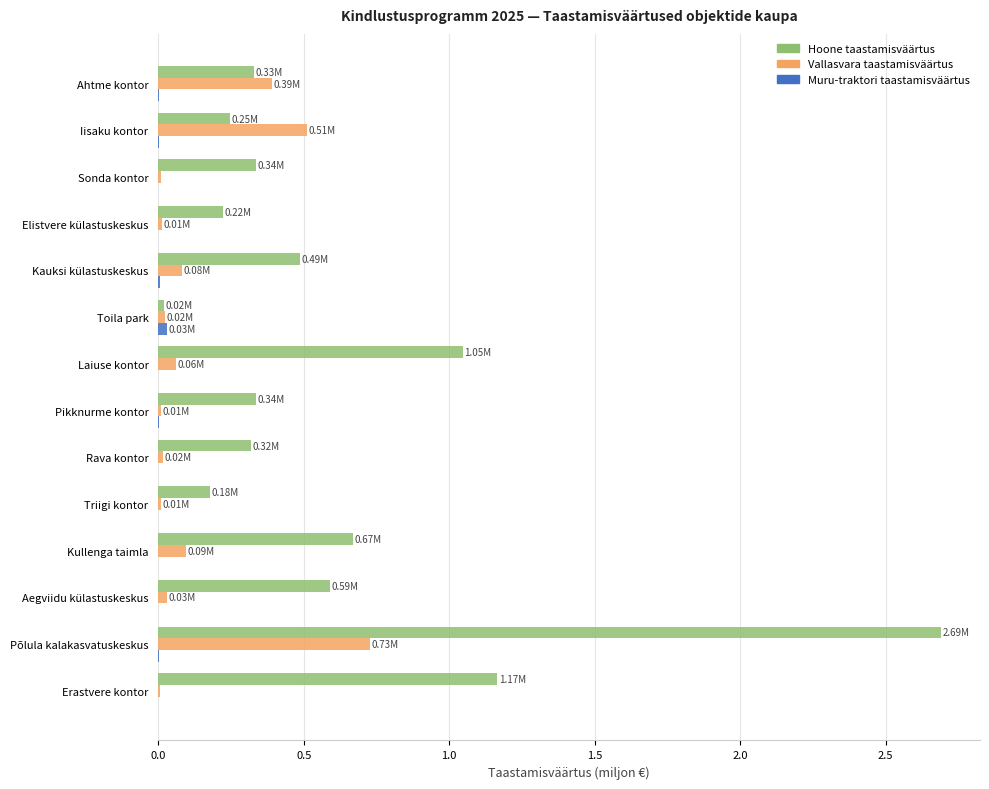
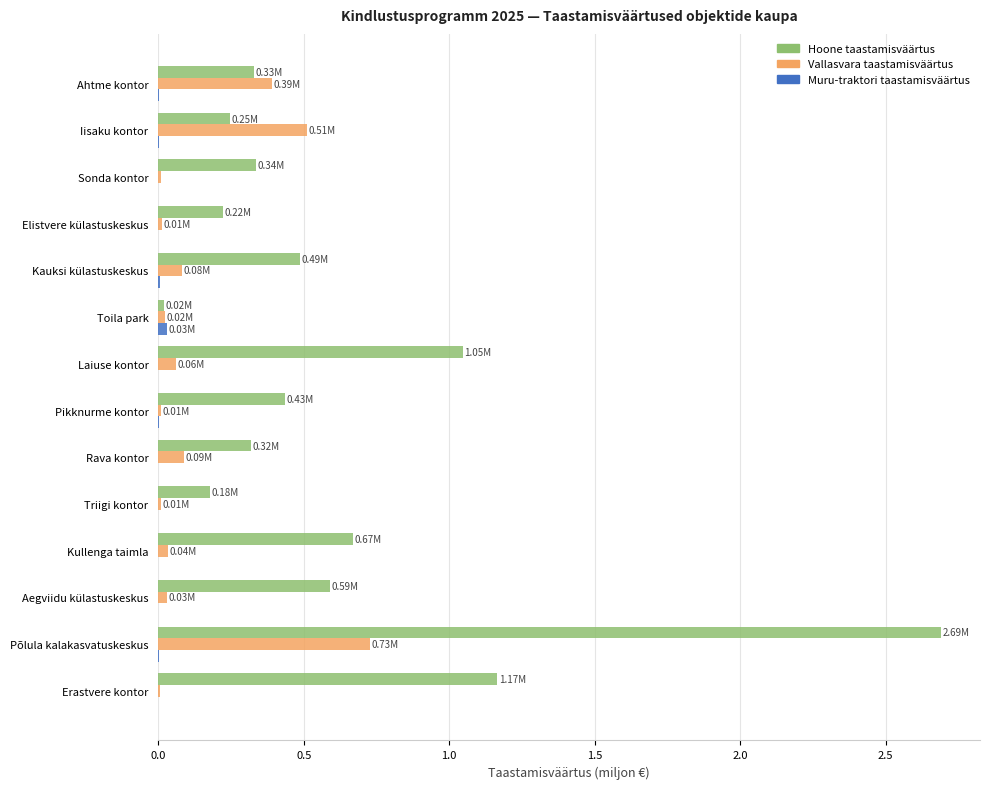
  {
    "Hoone taastamisväärtus": {
      "Ahtme kontor": "0.33M",
      "Iisaku kontor": "0.25M",
      "Sonda kontor": "0.34M",
      "Elistvere külastuskeskus": "0.22M",
      "Kauksi külastuskeskus": "0.49M",
      "Toila park": "0.02M",
      "Laiuse kontor": "1.05M",
-     "Pikknurme kontor": "0.34M",
+     "Pikknurme kontor": "0.43M",
      "Rava kontor": "0.32M",
      "Triigi kontor": "0.18M",
      "Kullenga taimla": "0.67M",
      "Aegviidu külastuskeskus": "0.59M",
      "Põlula kalakasvatuskeskus": "2.69M",
      "Erastvere kontor": "1.17M"
    },
    "Vallasvara taastamisväärtus": {
      "Ahtme kontor": "0.39M",
      "Iisaku kontor": "0.51M",
      "Elistvere külastuskeskus": "0.01M",
      "Kauksi külastuskeskus": "0.08M",
      "Toila park": "0.02M",
      "Laiuse kontor": "0.06M",
      "Pikknurme kontor": "0.01M",
-     "Rava kontor": "0.02M",
+     "Rava kontor": "0.09M",
      "Triigi kontor": "0.01M",
-     "Kullenga taimla": "0.09M",
+     "Kullenga taimla": "0.04M",
      "Aegviidu külastuskeskus": "0.03M",
      "Põlula kalakasvatuskeskus": "0.73M"
    },
    "Muru-traktori taastamisväärtus": {
      "Toila park": "0.03M"
    }
  }
